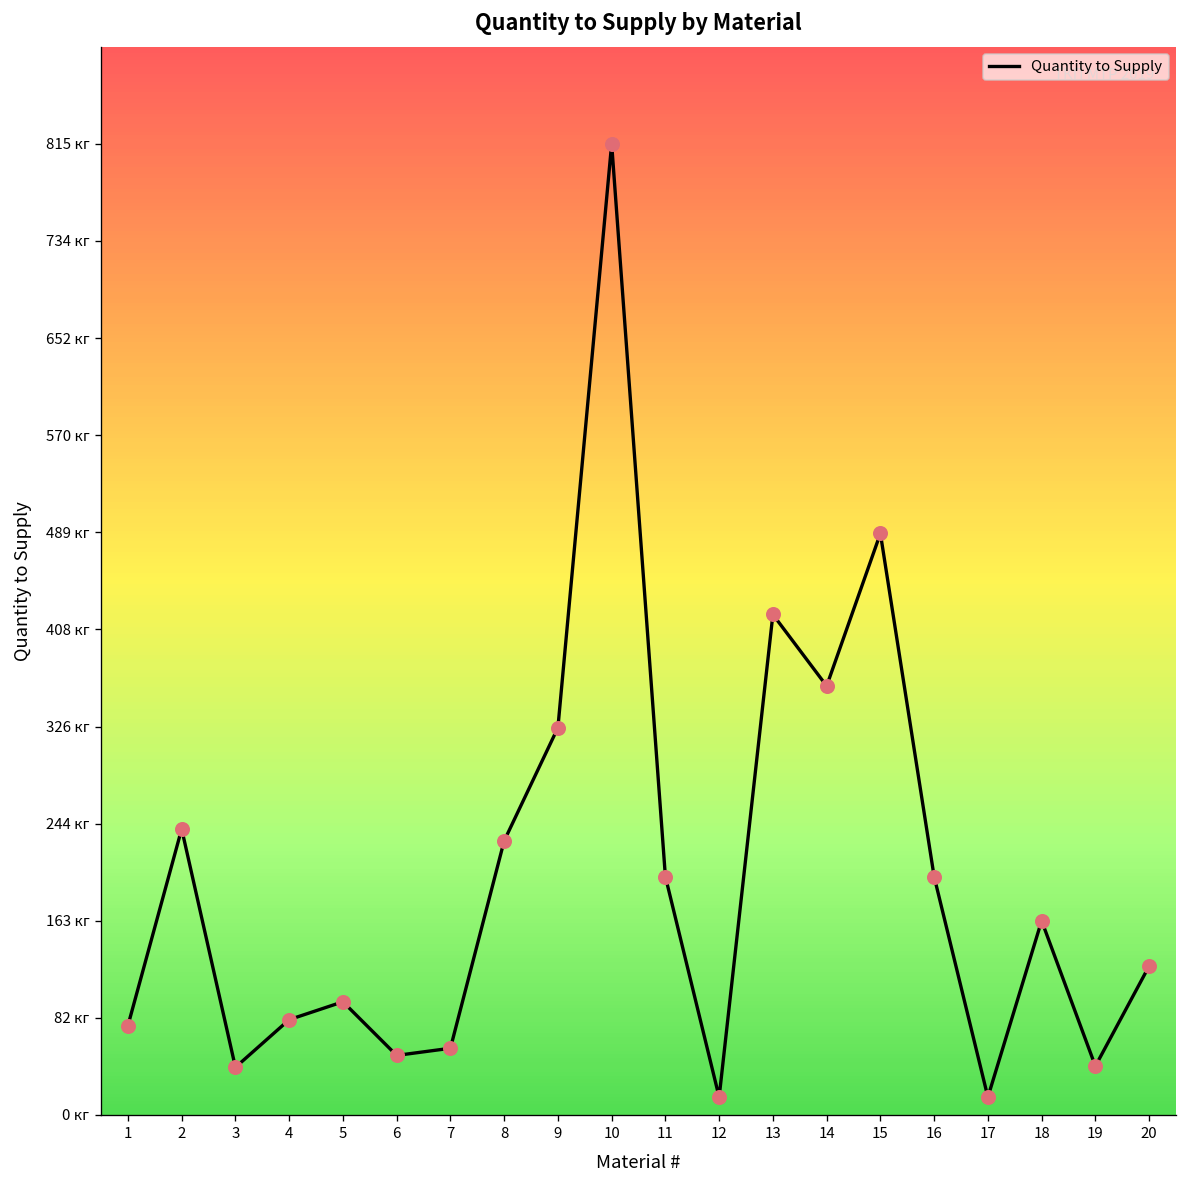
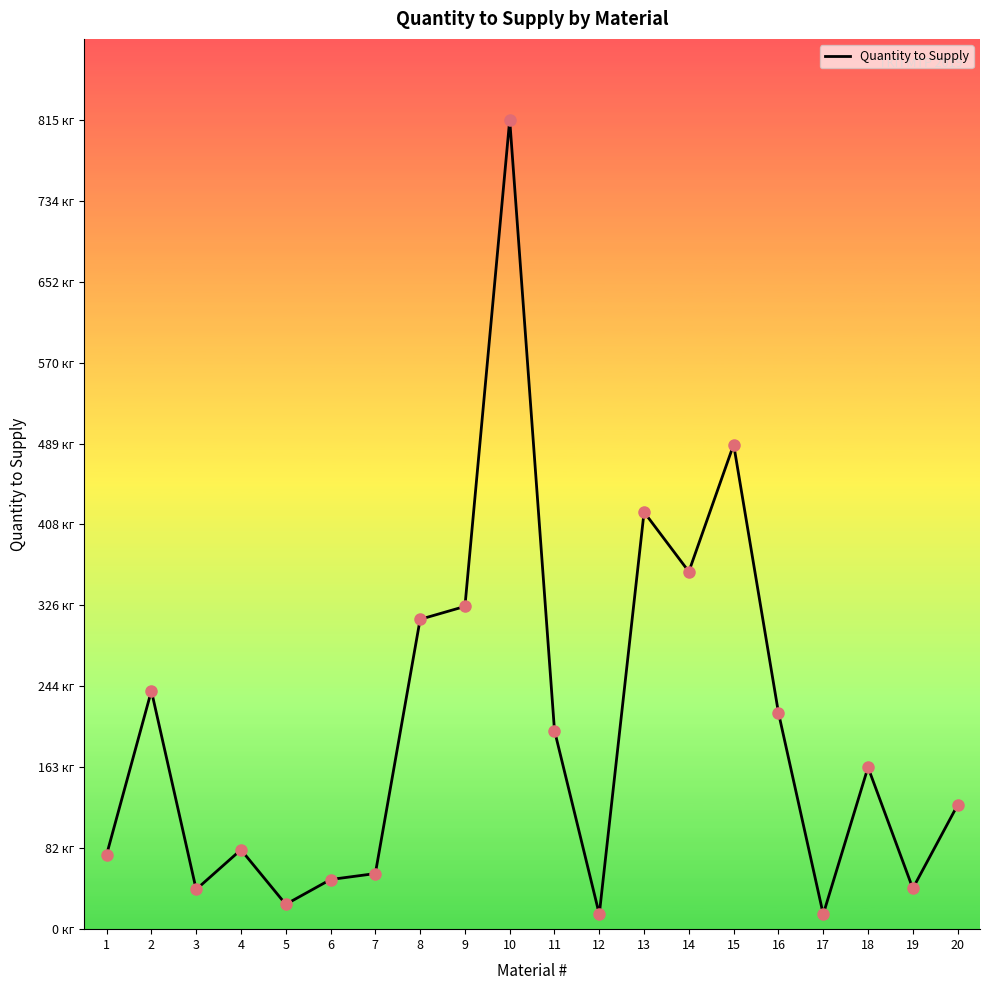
  {
    "1": "80 кг",
    "2": "240 кг",
    "3": "40 кг",
    "4": "80 кг",
-   "5": "100 кг",
+   "5": "30 кг",
    "6": "50 кг",
    "7": "60 кг",
-   "8": "230 кг",
+   "8": "310 кг",
    "9": "330 кг",
    "10": "820 кг",
    "11": "200 кг",
    "12": "20 кг",
    "13": "420 кг",
    "14": "360 кг",
    "15": "490 кг",
-   "16": "200 кг",
+   "16": "220 кг",
    "17": "20 кг",
    "18": "160 кг",
    "19": "40 кг",
    "20": "130 кг"
  }
